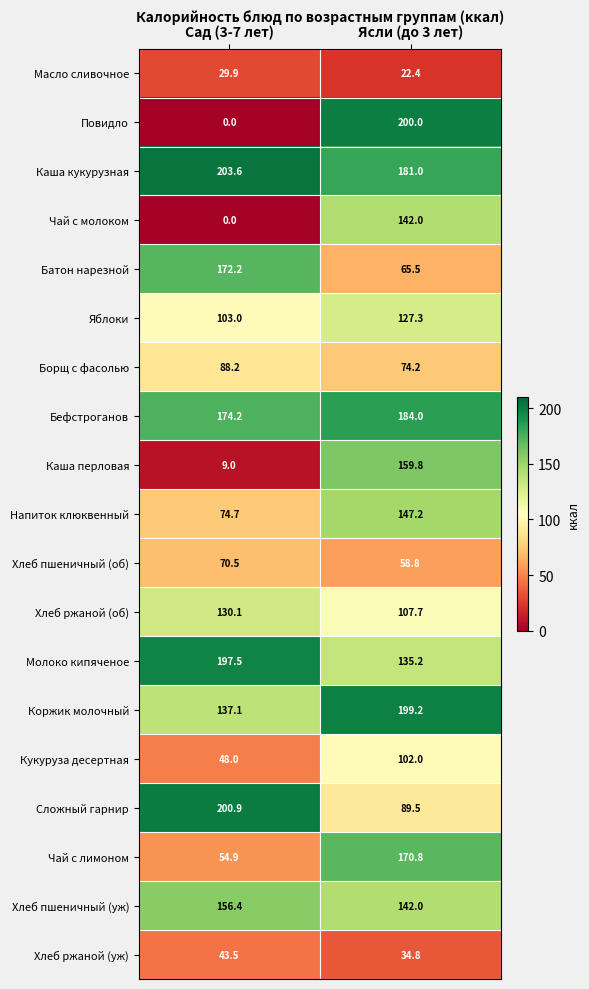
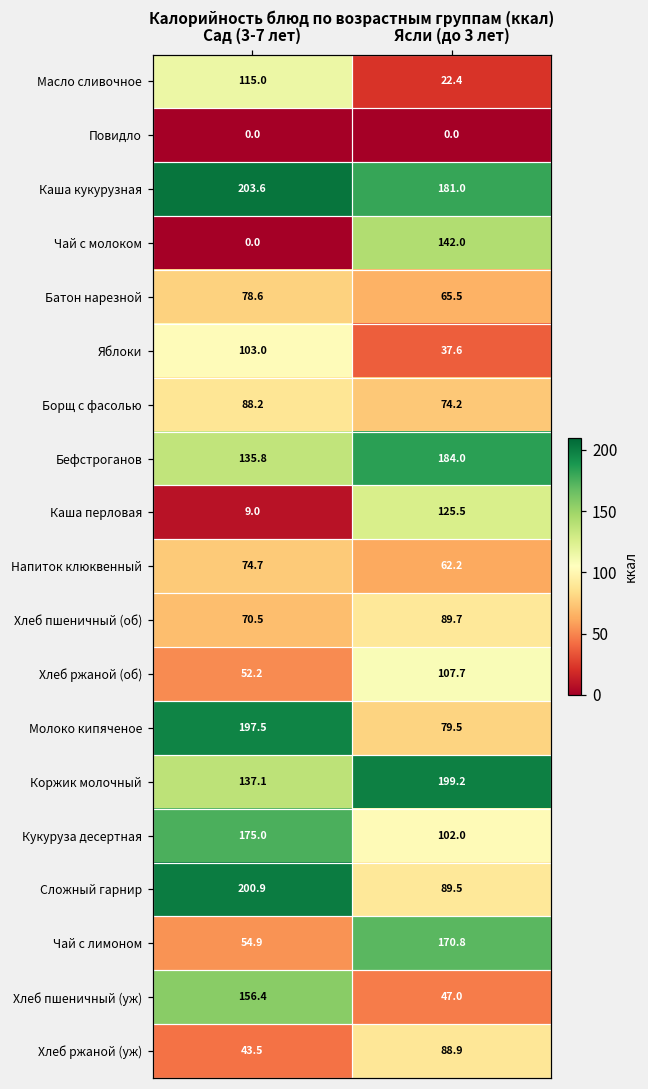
  {
    "Масло сливочное": {
-     "Сад (3-7 лет)": 29.9,
+     "Сад (3-7 лет)": 115.0,
      "Ясли (до 3 лет)": 22.4
    },
    "Повидло": {
      "Сад (3-7 лет)": 0.0,
-     "Ясли (до 3 лет)": 200.0
+     "Ясли (до 3 лет)": 0.0
    },
    "Каша кукурузная": {
      "Сад (3-7 лет)": 203.6,
      "Ясли (до 3 лет)": 181.0
    },
    "Чай с молоком": {
      "Сад (3-7 лет)": 0.0,
      "Ясли (до 3 лет)": 142.0
    },
    "Батон нарезной": {
-     "Сад (3-7 лет)": 172.2,
+     "Сад (3-7 лет)": 78.6,
      "Ясли (до 3 лет)": 65.5
    },
    "Яблоки": {
      "Сад (3-7 лет)": 103.0,
-     "Ясли (до 3 лет)": 127.3
+     "Ясли (до 3 лет)": 37.6
    },
    "Борщ с фасолью": {
      "Сад (3-7 лет)": 88.2,
      "Ясли (до 3 лет)": 74.2
    },
    "Бефстроганов": {
-     "Сад (3-7 лет)": 174.2,
+     "Сад (3-7 лет)": 135.8,
      "Ясли (до 3 лет)": 184.0
    },
    "Каша перловая": {
      "Сад (3-7 лет)": 9.0,
-     "Ясли (до 3 лет)": 159.8
+     "Ясли (до 3 лет)": 125.5
    },
    "Напиток клюквенный": {
      "Сад (3-7 лет)": 74.7,
-     "Ясли (до 3 лет)": 147.2
+     "Ясли (до 3 лет)": 62.2
    },
    "Хлеб пшеничный (об)": {
      "Сад (3-7 лет)": 70.5,
-     "Ясли (до 3 лет)": 58.8
+     "Ясли (до 3 лет)": 89.7
    },
    "Хлеб ржаной (об)": {
-     "Сад (3-7 лет)": 130.1,
+     "Сад (3-7 лет)": 52.2,
      "Ясли (до 3 лет)": 107.7
    },
    "Молоко кипяченое": {
      "Сад (3-7 лет)": 197.5,
-     "Ясли (до 3 лет)": 135.2
+     "Ясли (до 3 лет)": 79.5
    },
    "Коржик молочный": {
      "Сад (3-7 лет)": 137.1,
      "Ясли (до 3 лет)": 199.2
    },
    "Кукуруза десертная": {
-     "Сад (3-7 лет)": 48.0,
+     "Сад (3-7 лет)": 175.0,
      "Ясли (до 3 лет)": 102.0
    },
    "Сложный гарнир": {
      "Сад (3-7 лет)": 200.9,
      "Ясли (до 3 лет)": 89.5
    },
    "Чай с лимоном": {
      "Сад (3-7 лет)": 54.9,
      "Ясли (до 3 лет)": 170.8
    },
    "Хлеб пшеничный (уж)": {
      "Сад (3-7 лет)": 156.4,
-     "Ясли (до 3 лет)": 142.0
+     "Ясли (до 3 лет)": 47.0
    },
    "Хлеб ржаной (уж)": {
      "Сад (3-7 лет)": 43.5,
-     "Ясли (до 3 лет)": 34.8
+     "Ясли (до 3 лет)": 88.9
    }
  }
